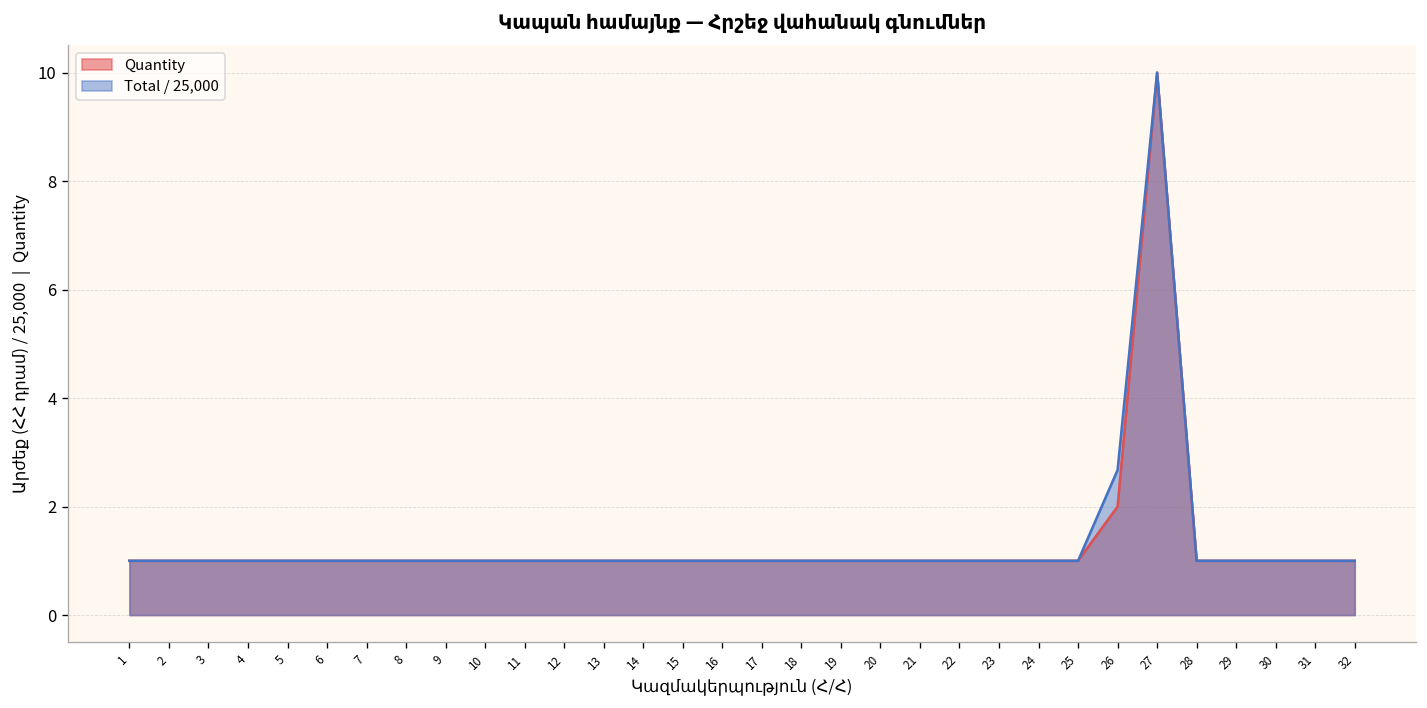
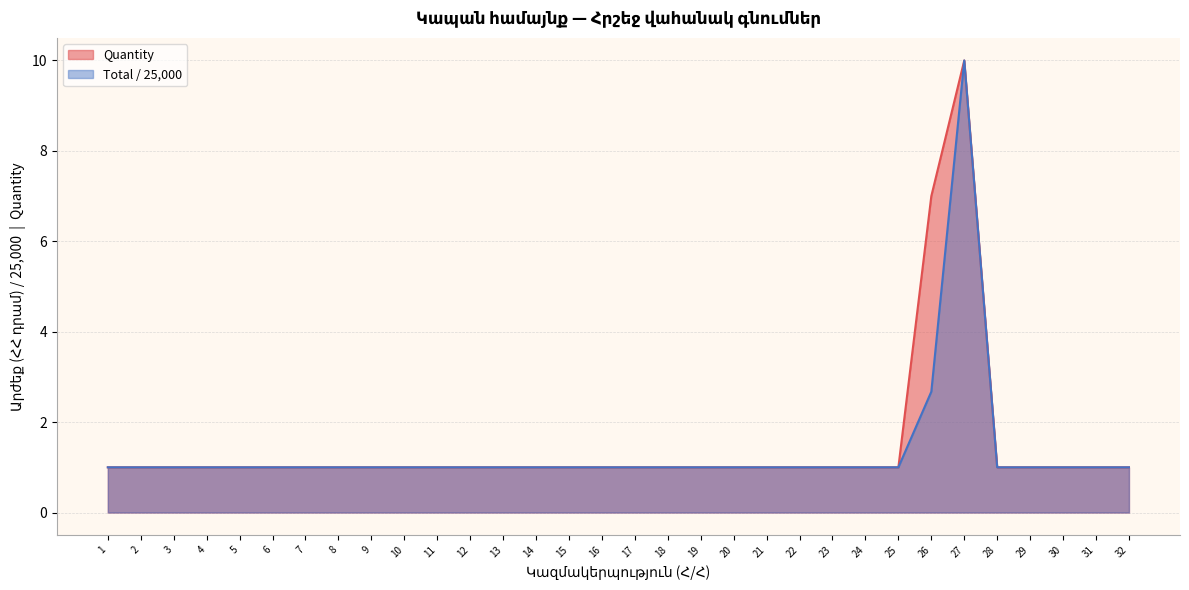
  {
    "Quantity": {
-     "26": 2
+     "26": 7
    },
    "Total / 25,000": {
      "26": 2.7
    }
  }
